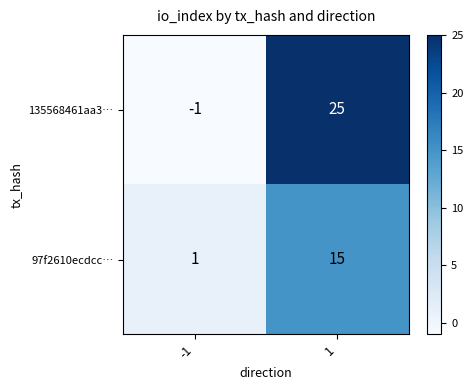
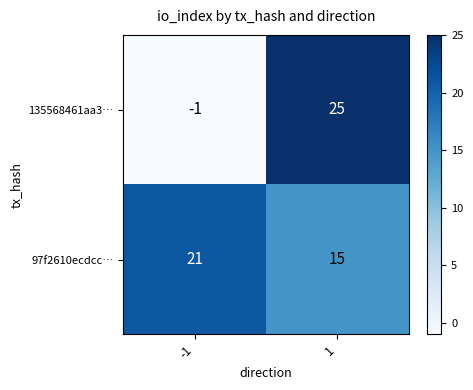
  {
    "135568461aa3…": {
      "-1": -1,
      "1": 25
    },
    "97f2610ecdcc…": {
-     "-1": 1,
+     "-1": 21,
      "1": 15
    }
  }
